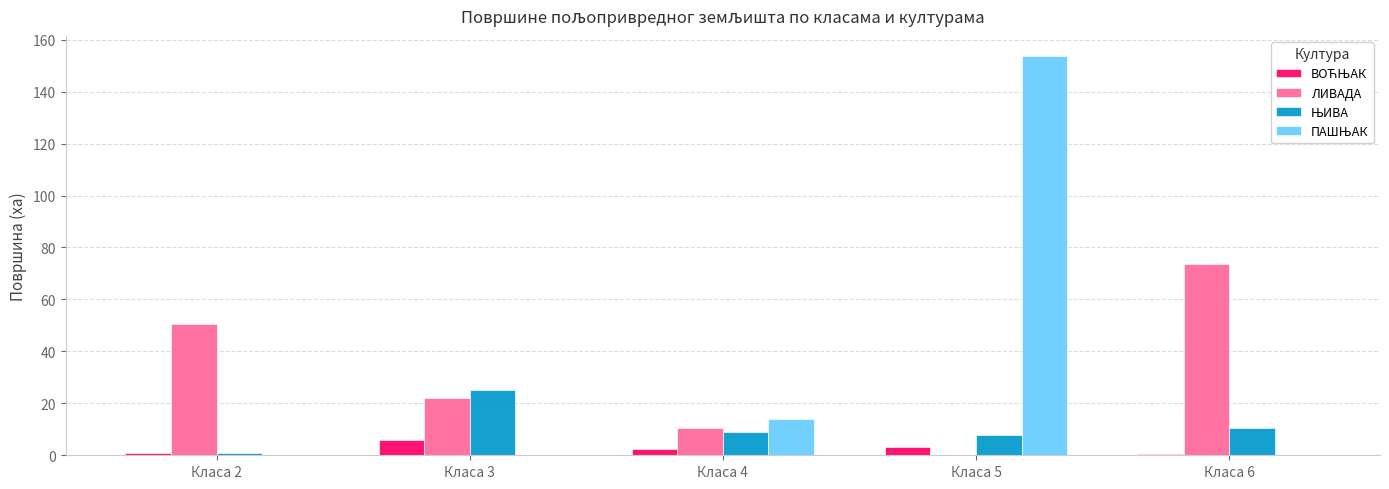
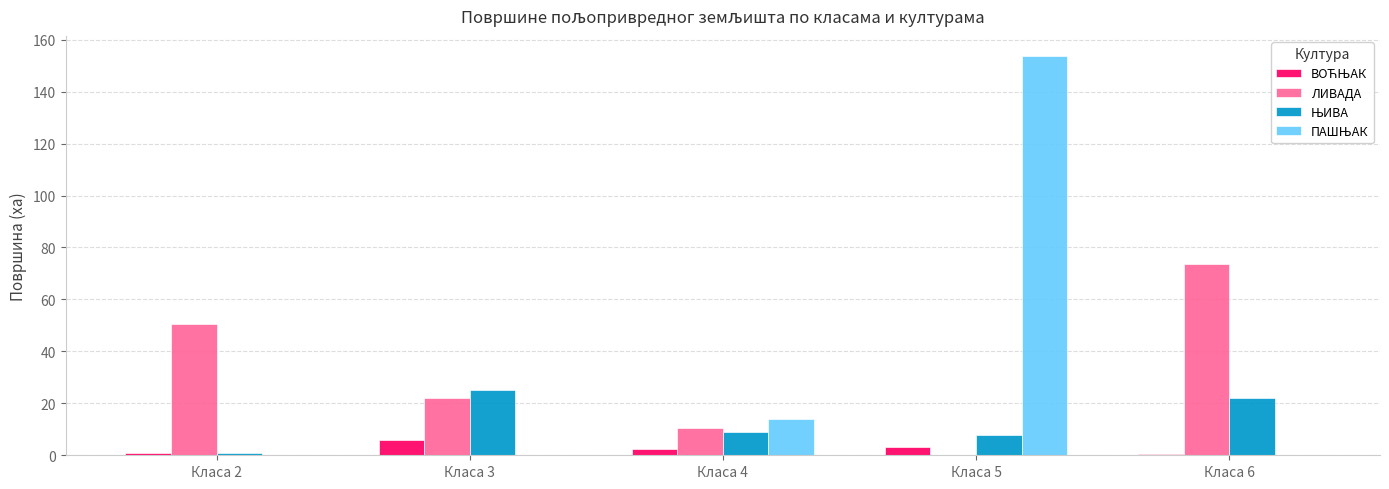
  {
    "ВОЋЊАК": {
      "Класа 3": 6,
      "Класа 4": 2,
      "Класа 5": 3
    },
    "ЛИВАДА": {
      "Класа 2": 51,
      "Класа 3": 22,
      "Класа 4": 10,
      "Класа 6": 74
    },
    "ЊИВА": {
      "Класа 3": 25,
      "Класа 4": 9,
      "Класа 5": 8,
-     "Класа 6": 10
+     "Класа 6": 22
    },
    "ПАШЊАК": {
      "Класа 4": 14,
      "Класа 5": 154,
      "Класа 6": 0
    }
  }
